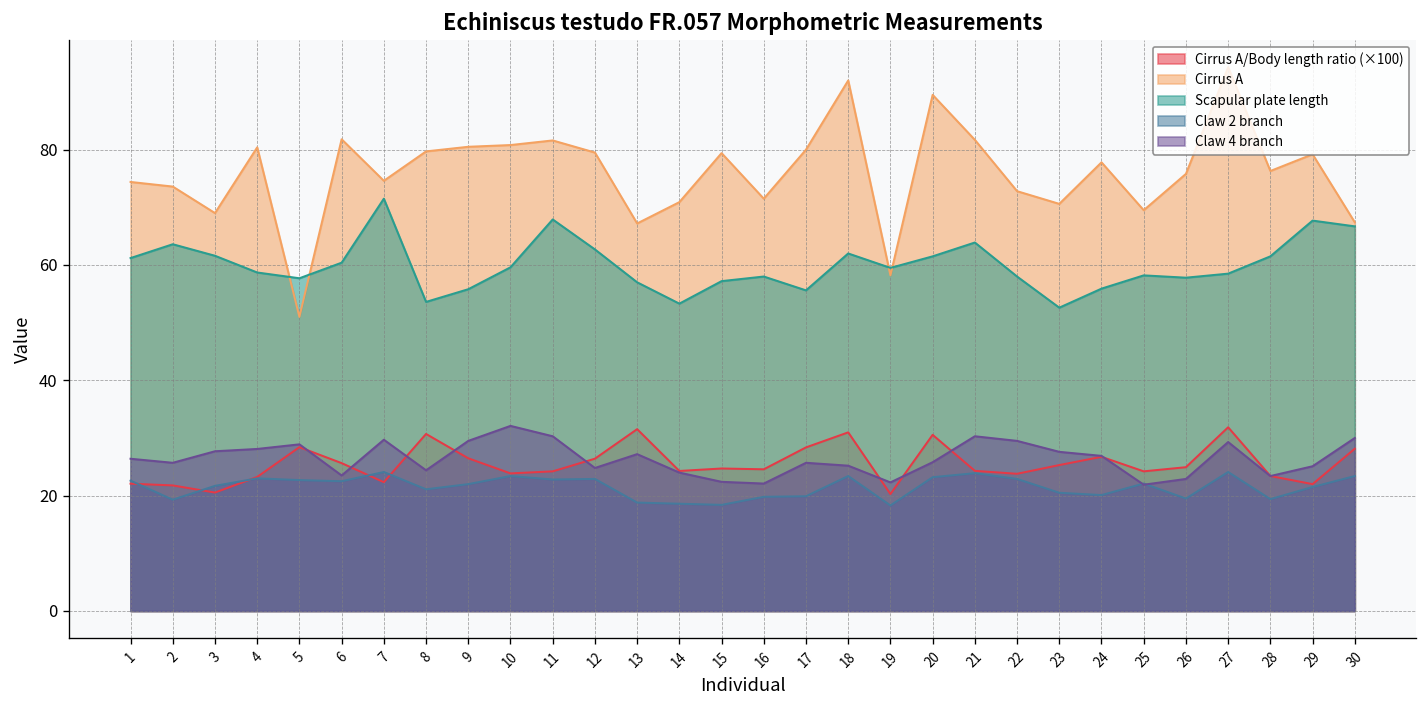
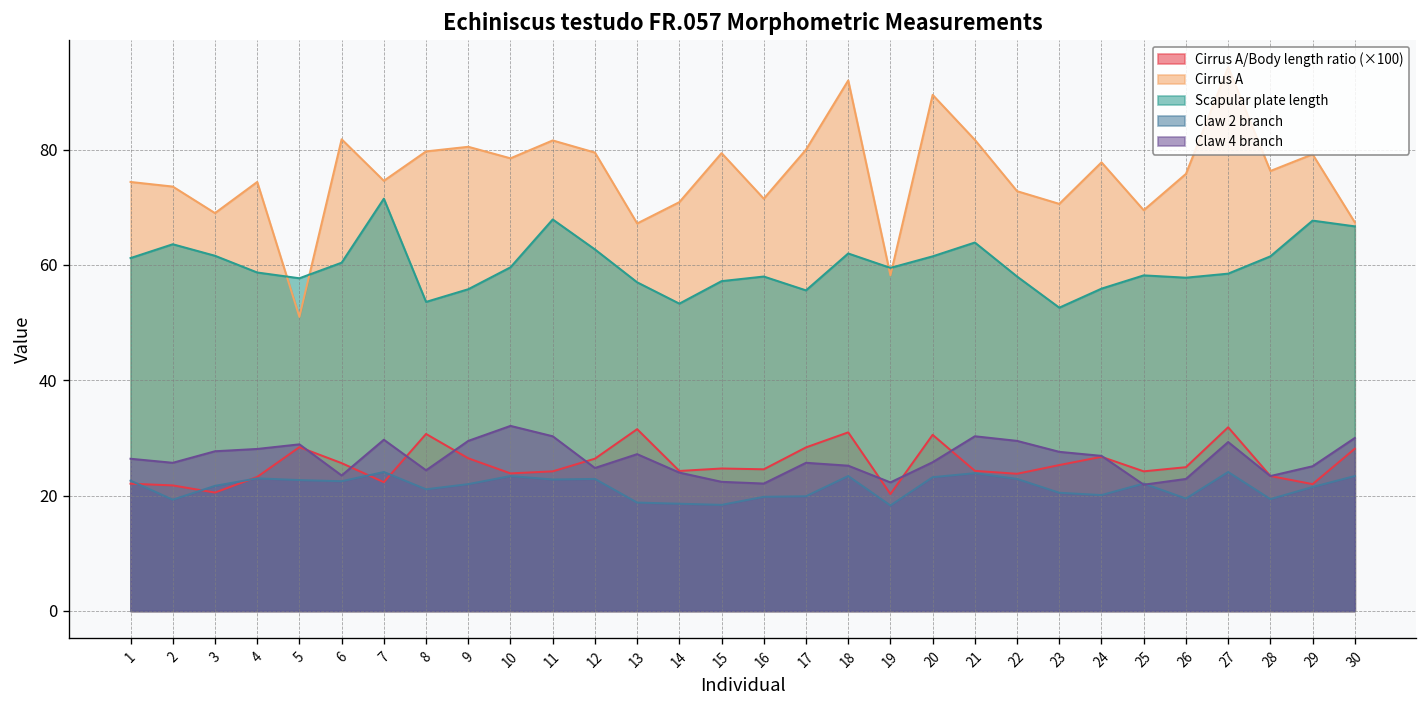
  {
    "Cirrus A/Body length ratio (×100)": {
      "1": 22,
      "2": 22,
      "3": 21,
      "6": 26,
      "7": 22,
      "8": 31,
      "9": 26,
      "11": 24,
      "12": 26,
      "13": 32,
      "15": 25,
      "16": 25,
      "17": 28,
      "18": 31,
      "19": 20,
      "20": 31,
      "22": 24,
      "23": 25,
      "25": 24,
      "26": 25,
      "27": 32,
      "30": 28
    },
    "Cirrus A": {
      "1": 74,
      "2": 74,
      "3": 69,
-     "4": 80,
+     "4": 74,
      "5": 51,
      "6": 82,
      "7": 75,
      "8": 80,
      "9": 81,
-     "10": 81,
+     "10": 79,
      "11": 82,
      "12": 80,
      "13": 67,
      "14": 71,
      "15": 79,
      "16": 72,
      "17": 80,
      "18": 92,
      "19": 58,
      "20": 90,
      "21": 82,
      "22": 73,
      "23": 71,
      "24": 78,
      "25": 70,
      "26": 76,
      "28": 76,
      "29": 79,
      "30": 67
    }
  }
